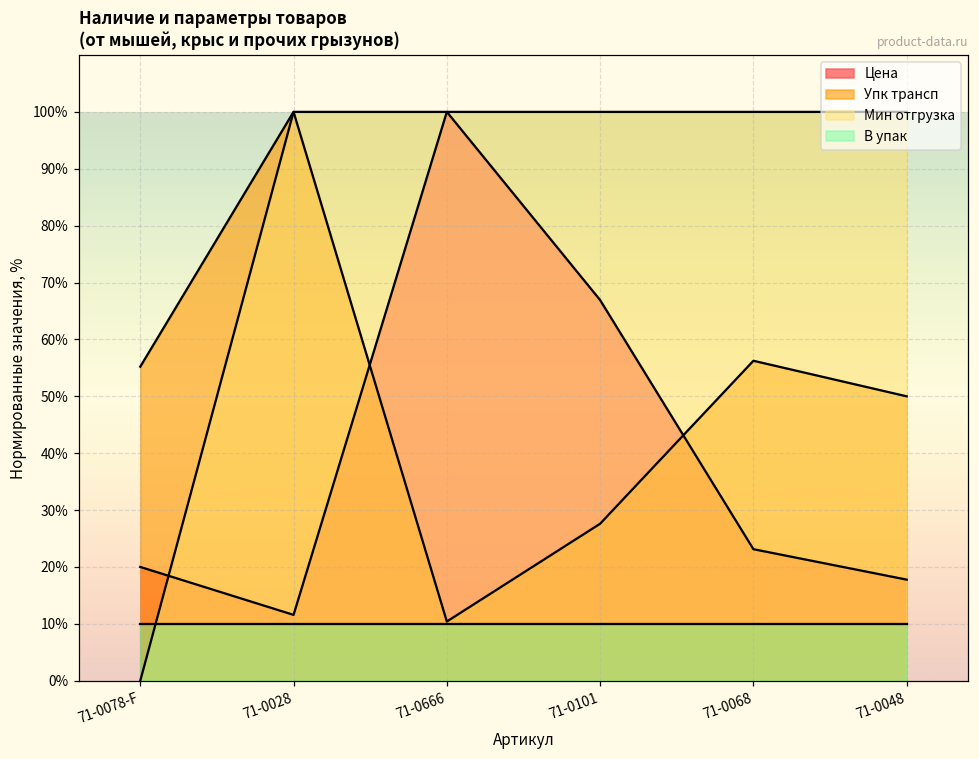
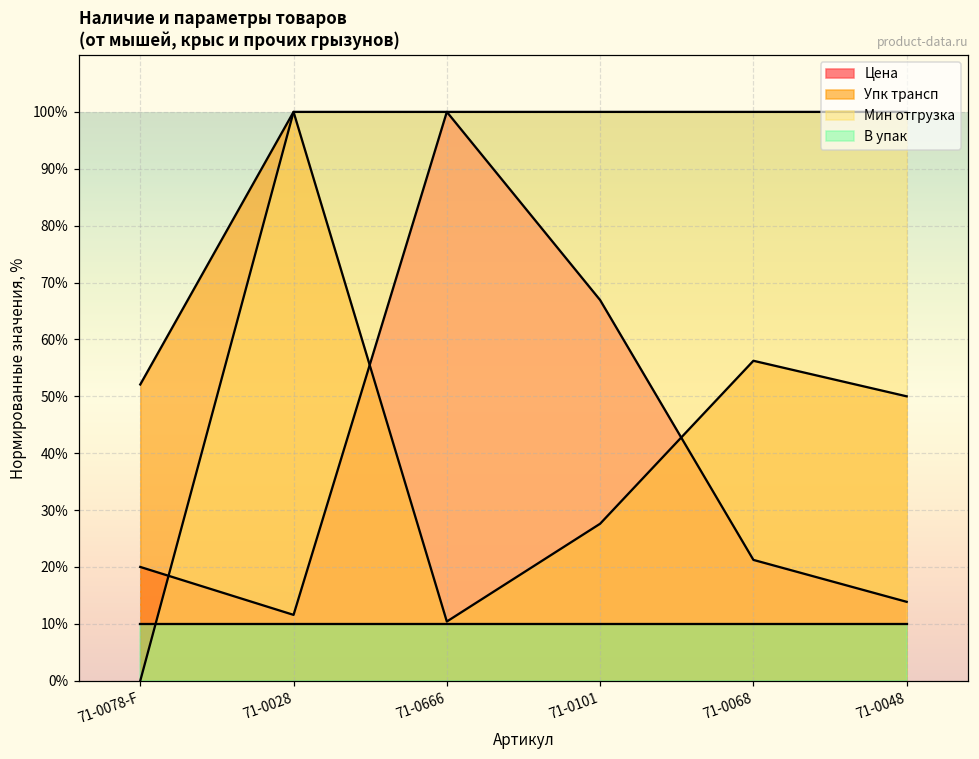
  {
    "Цена": {
      "71-0078-F": "20%",
      "71-0028": "12%",
      "71-0101": "67%",
-     "71-0068": "23%",
-     "71-0048": "18%"
+     "71-0068": "21%",
+     "71-0048": "14%"
    },
    "Упк трансп": {
-     "71-0078-F": "55%",
+     "71-0078-F": "52%",
      "71-0101": "28%",
      "71-0068": "56%",
      "71-0048": "50%"
    },
    "Мин отгрузка": {
      "71-0078-F": "0%",
      "71-0101": "100%",
      "71-0068": "100%"
    },
    "В упак": {
      "71-0078-F": "10%",
      "71-0028": "10%",
      "71-0101": "10%",
      "71-0068": "10%",
      "71-0048": "10%"
    }
  }
